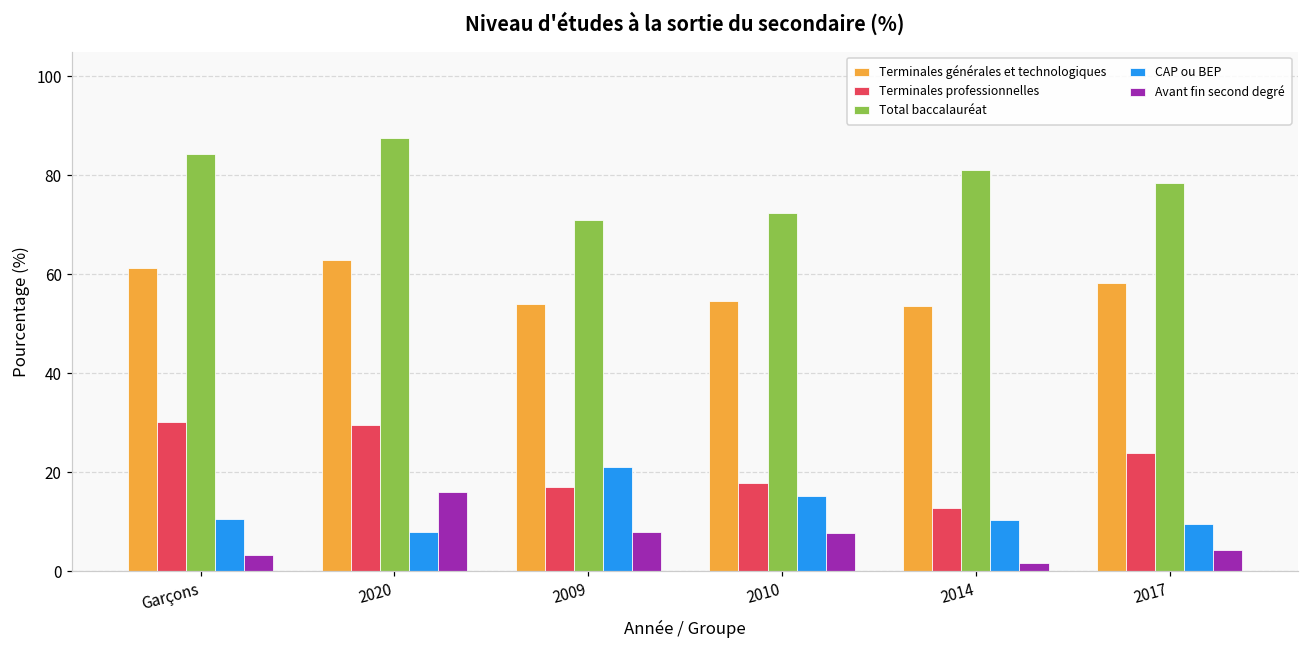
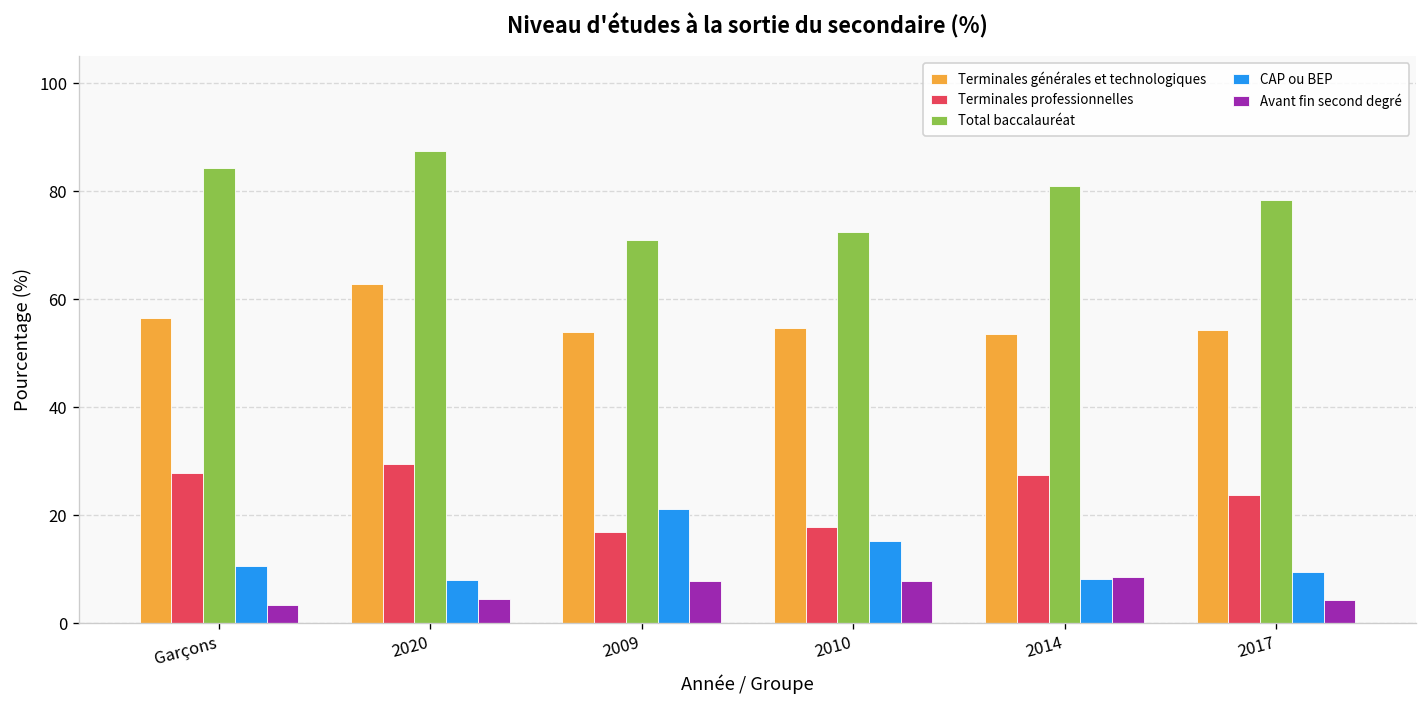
  {
    "Terminales générales et technologiques": {
-     "Garçons": 61,
+     "Garçons": 57,
      "2020": 63,
      "2009": 54,
      "2010": 55,
      "2014": 54,
-     "2017": 58
+     "2017": 54
    },
    "Terminales professionnelles": {
-     "Garçons": 30,
+     "Garçons": 28,
      "2020": 30,
      "2009": 17,
      "2010": 18,
-     "2014": 13,
+     "2014": 27,
      "2017": 24
    },
    "Total baccalauréat": {
      "Garçons": 84,
      "2020": 88,
      "2009": 71,
      "2010": 73,
      "2014": 81,
      "2017": 78
    },
    "CAP ou BEP": {
      "Garçons": 11,
      "2020": 8,
      "2009": 21,
      "2010": 15,
-     "2014": 10,
+     "2014": 8,
      "2017": 10
    },
    "Avant fin second degré": {
      "Garçons": 3,
-     "2020": 16,
+     "2020": 5,
      "2009": 8,
      "2010": 8,
-     "2014": 2,
+     "2014": 9,
      "2017": 4
    }
  }
